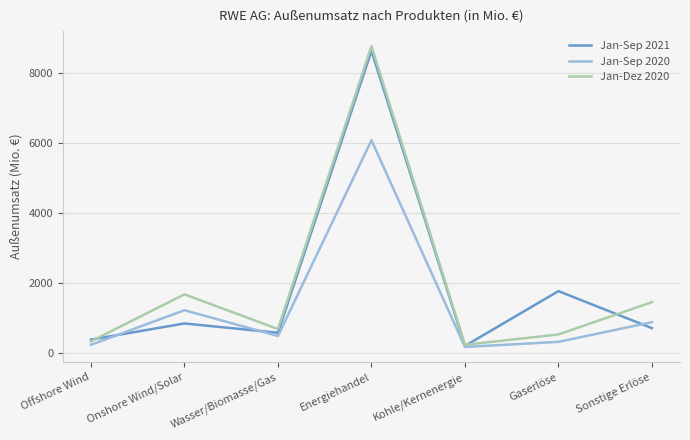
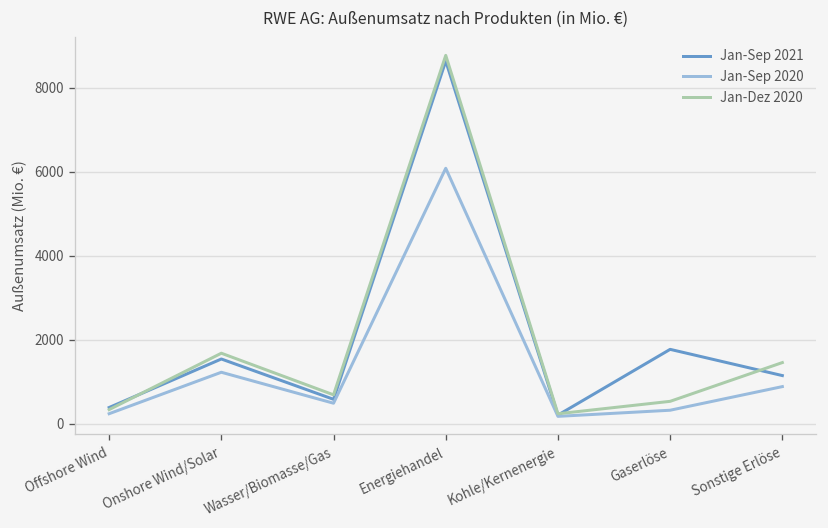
  {
    "Jan-Sep 2021": {
-     "Onshore Wind/Solar": 800,
+     "Onshore Wind/Solar": 1500,
      "Wasser/Biomasse/Gas": 600,
      "Energiehandel": 8600,
      "Gaserlöse": 1800,
-     "Sonstige Erlöse": 700
+     "Sonstige Erlöse": 1100
    }
  }
